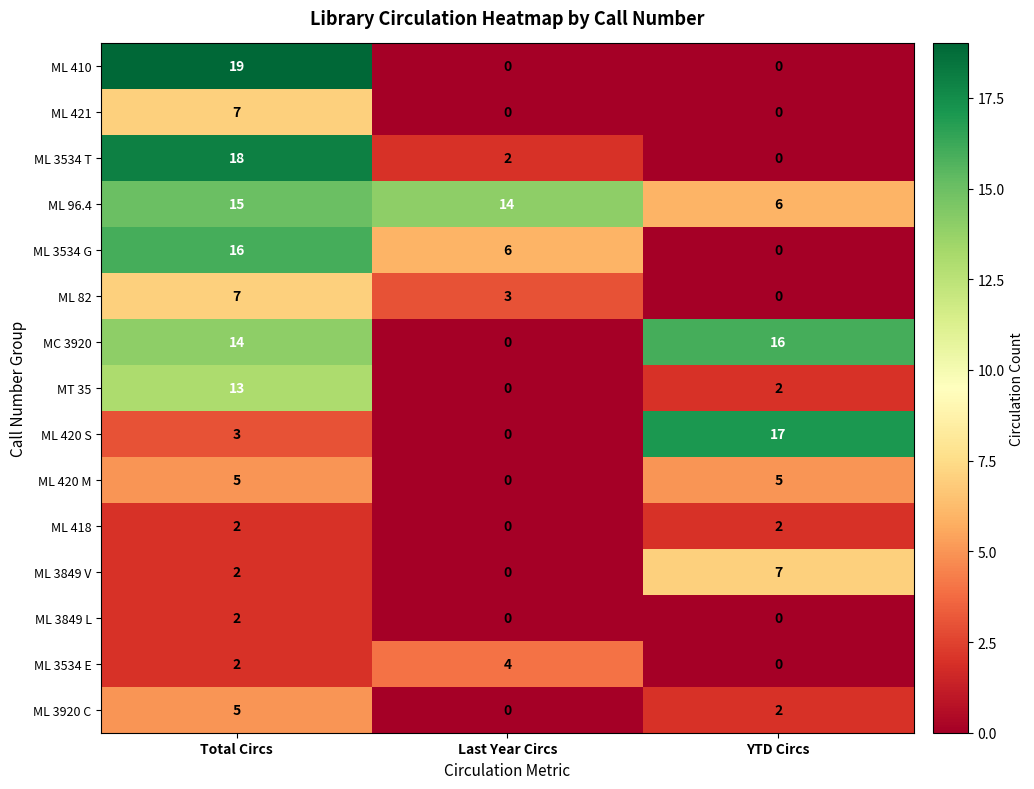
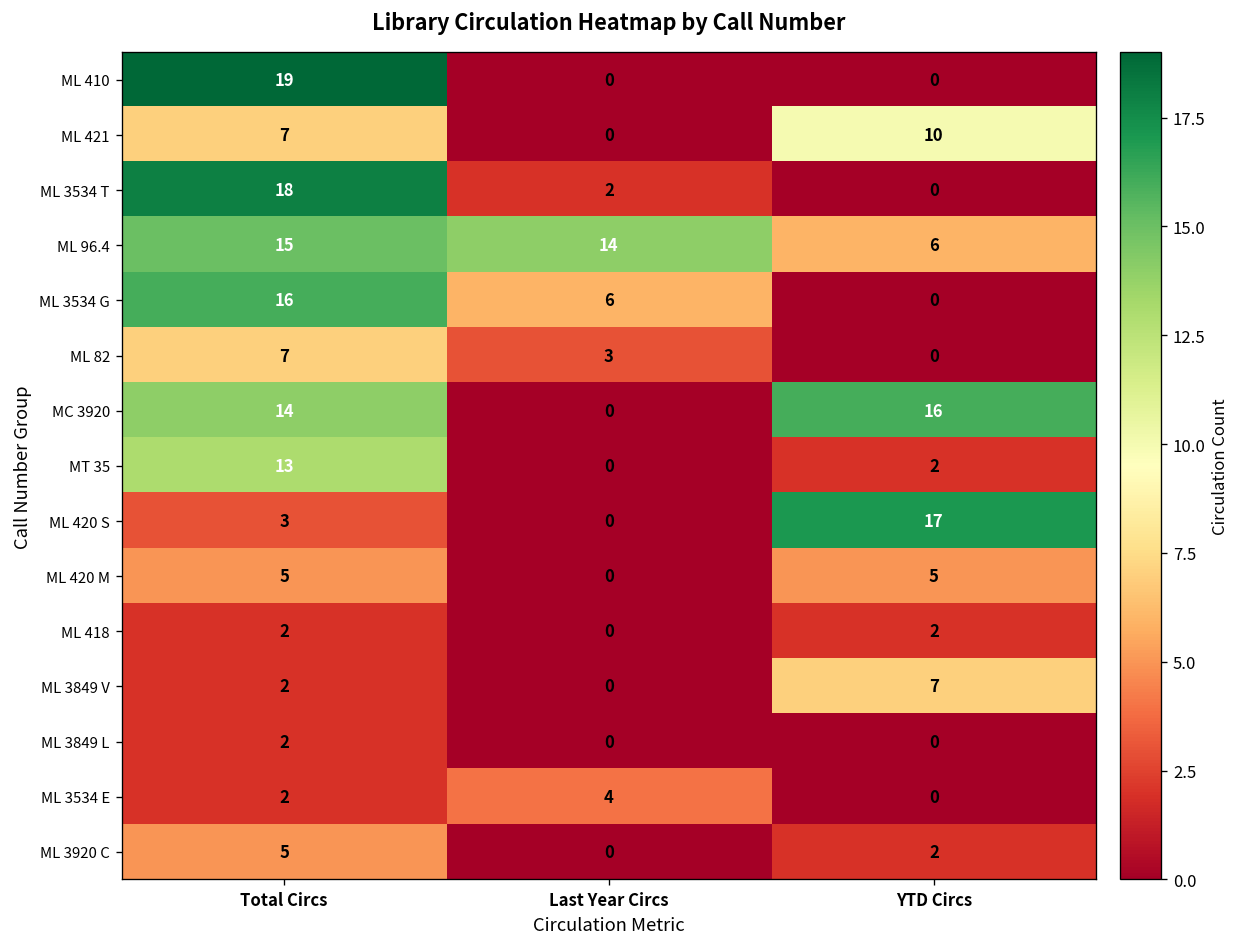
  {
    "ML 410": {
      "Total Circs": 19,
      "Last Year Circs": 0,
      "YTD Circs": 0
    },
    "ML 421": {
      "Total Circs": 7,
      "Last Year Circs": 0,
-     "YTD Circs": 0
+     "YTD Circs": 10
    },
    "ML 3534 T": {
      "Total Circs": 18,
      "Last Year Circs": 2,
      "YTD Circs": 0
    },
    "ML 96.4": {
      "Total Circs": 15,
      "Last Year Circs": 14,
      "YTD Circs": 6
    },
    "ML 3534 G": {
      "Total Circs": 16,
      "Last Year Circs": 6,
      "YTD Circs": 0
    },
    "ML 82": {
      "Total Circs": 7,
      "Last Year Circs": 3,
      "YTD Circs": 0
    },
    "MC 3920": {
      "Total Circs": 14,
      "Last Year Circs": 0,
      "YTD Circs": 16
    },
    "MT 35": {
      "Total Circs": 13,
      "Last Year Circs": 0,
      "YTD Circs": 2
    },
    "ML 420 S": {
      "Total Circs": 3,
      "Last Year Circs": 0,
      "YTD Circs": 17
    },
    "ML 420 M": {
      "Total Circs": 5,
      "Last Year Circs": 0,
      "YTD Circs": 5
    },
    "ML 418": {
      "Total Circs": 2,
      "Last Year Circs": 0,
      "YTD Circs": 2
    },
    "ML 3849 V": {
      "Total Circs": 2,
      "Last Year Circs": 0,
      "YTD Circs": 7
    },
    "ML 3849 L": {
      "Total Circs": 2,
      "Last Year Circs": 0,
      "YTD Circs": 0
    },
    "ML 3534 E": {
      "Total Circs": 2,
      "Last Year Circs": 4,
      "YTD Circs": 0
    },
    "ML 3920 C": {
      "Total Circs": 5,
      "Last Year Circs": 0,
      "YTD Circs": 2
    }
  }
